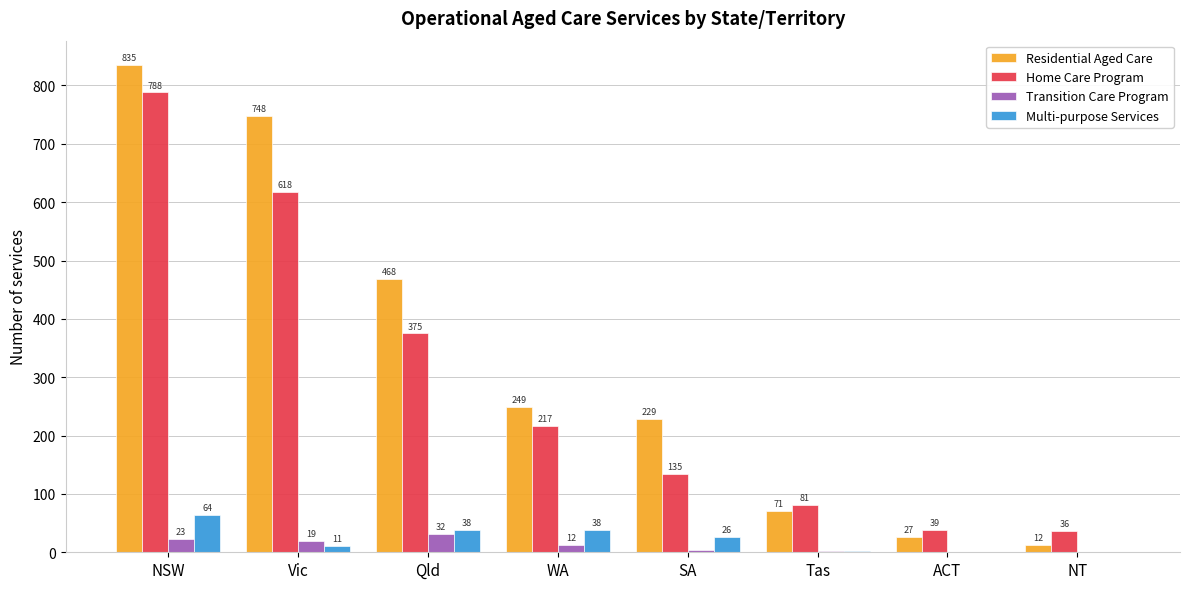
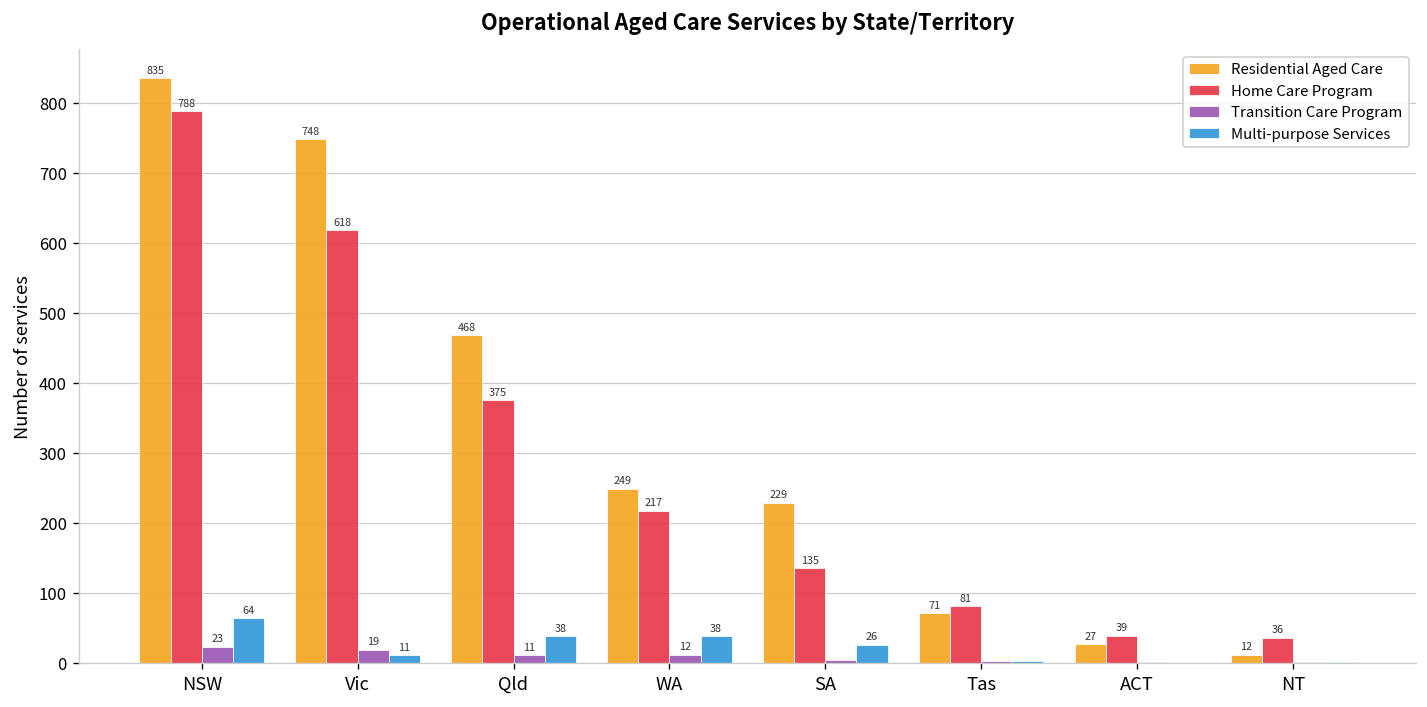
  {
    "Residential Aged Care": {
      "NSW": 835,
      "Vic": 748,
      "Qld": 468,
      "WA": 249,
      "SA": 229,
      "Tas": 71,
      "ACT": 27,
      "NT": 12
    },
    "Home Care Program": {
      "NSW": 788,
      "Vic": 618,
      "Qld": 375,
      "WA": 217,
      "SA": 135,
      "Tas": 81,
      "ACT": 39,
      "NT": 36
    },
    "Transition Care Program": {
      "NSW": 23,
      "Vic": 19,
-     "Qld": 32,
+     "Qld": 11,
      "WA": 12
    },
    "Multi-purpose Services": {
      "NSW": 64,
      "Vic": 11,
      "Qld": 38,
      "WA": 38,
      "SA": 26
    }
  }
